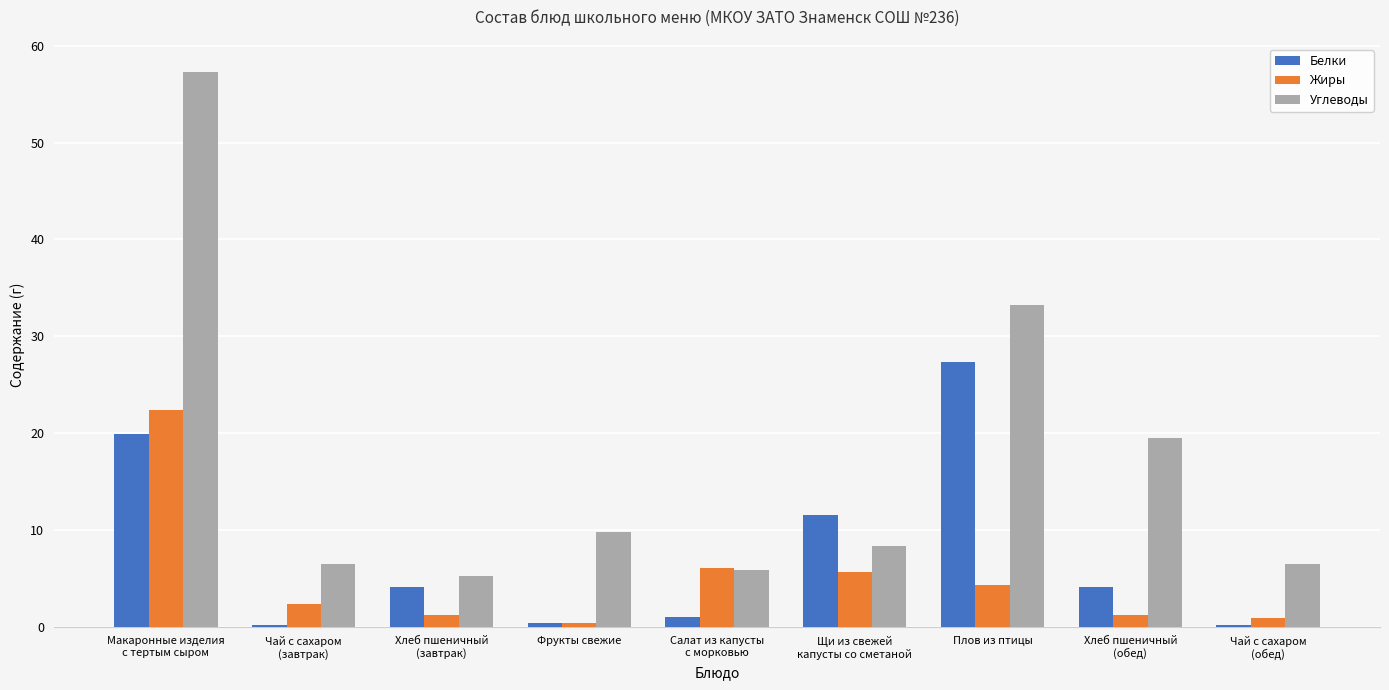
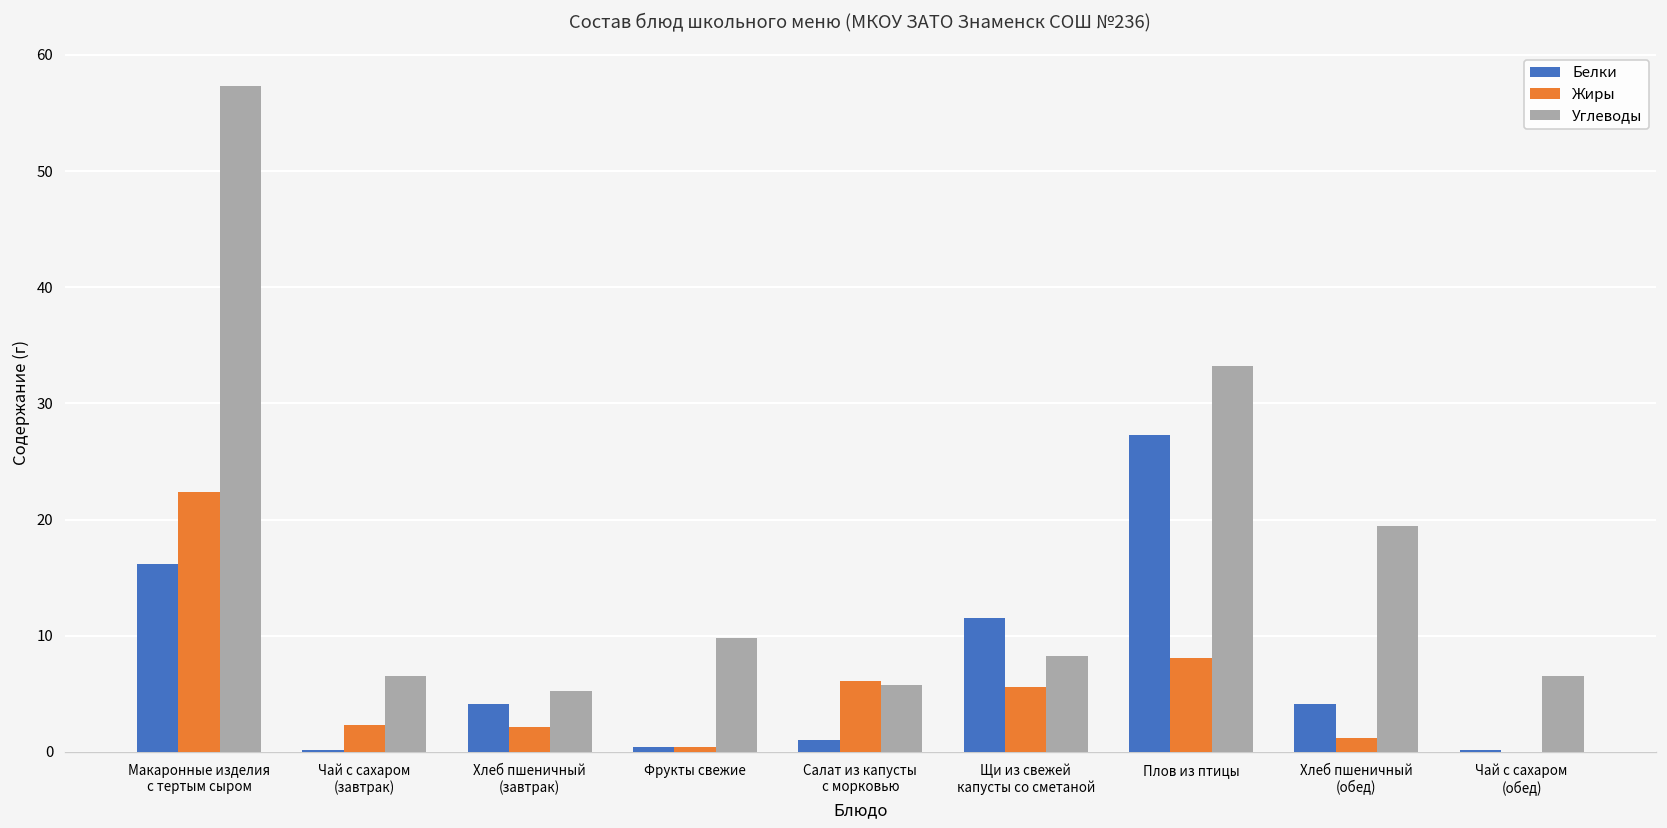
  {
    "Белки": {
-     "Макаронные изделия с тертым сыром": 20,
+     "Макаронные изделия с тертым сыром": 16,
      "Хлеб пшеничный (завтрак)": 4,
      "Фрукты свежие": 0,
      "Салат из капусты с морковью": 1,
      "Щи из свежей капусты со сметаной": 12,
      "Плов из птицы": 27,
      "Хлеб пшеничный (обед)": 4
    },
    "Жиры": {
      "Макаронные изделия с тертым сыром": 22,
      "Чай с сахаром (завтрак)": 2,
-     "Хлеб пшеничный (завтрак)": 1,
+     "Хлеб пшеничный (завтрак)": 2,
      "Фрукты свежие": 0,
      "Салат из капусты с морковью": 6,
      "Щи из свежей капусты со сметаной": 6,
-     "Плов из птицы": 4,
+     "Плов из птицы": 8,
      "Хлеб пшеничный (обед)": 1,
-     "Чай с сахаром (обед)": 1
+     "Чай с сахаром (обед)": 0
    },
    "Углеводы": {
      "Макаронные изделия с тертым сыром": 57,
      "Чай с сахаром (завтрак)": 7,
      "Хлеб пшеничный (завтрак)": 5,
      "Фрукты свежие": 10,
      "Салат из капусты с морковью": 6,
      "Щи из свежей капусты со сметаной": 8,
      "Плов из птицы": 33,
      "Хлеб пшеничный (обед)": 19,
      "Чай с сахаром (обед)": 7
    }
  }
